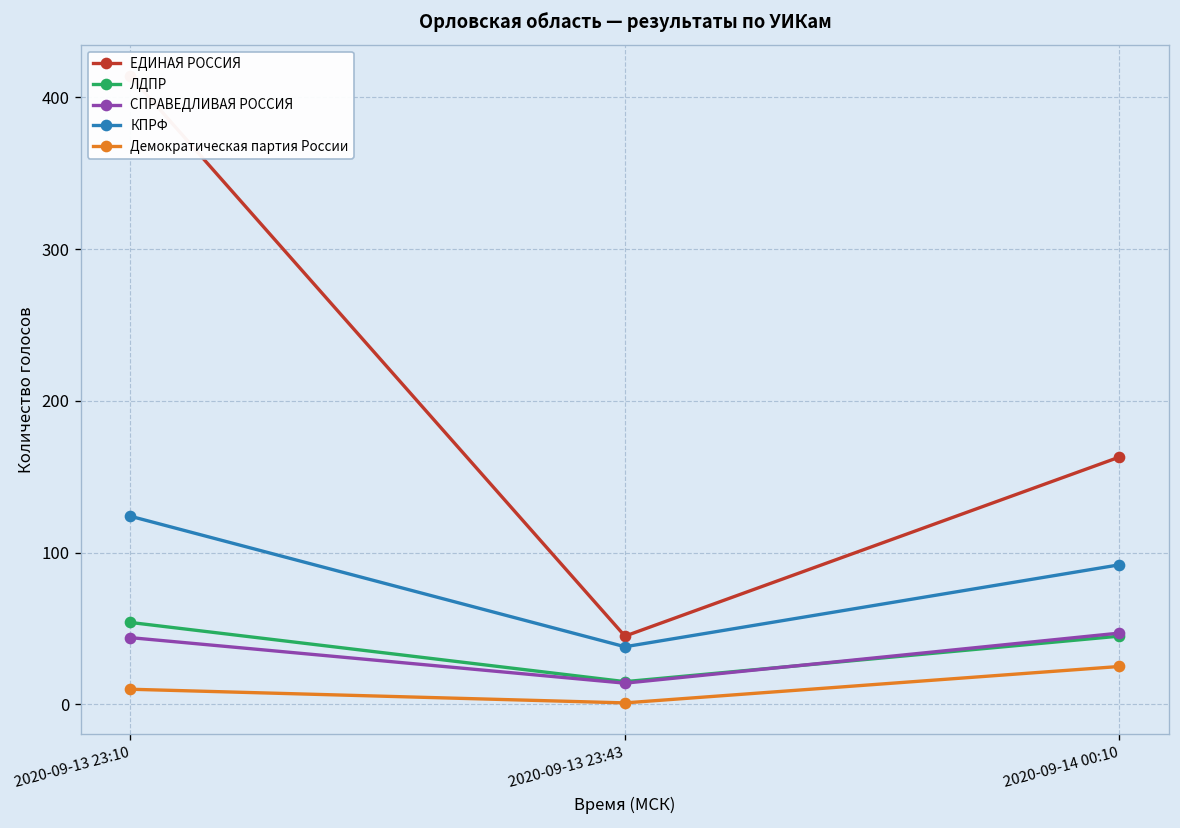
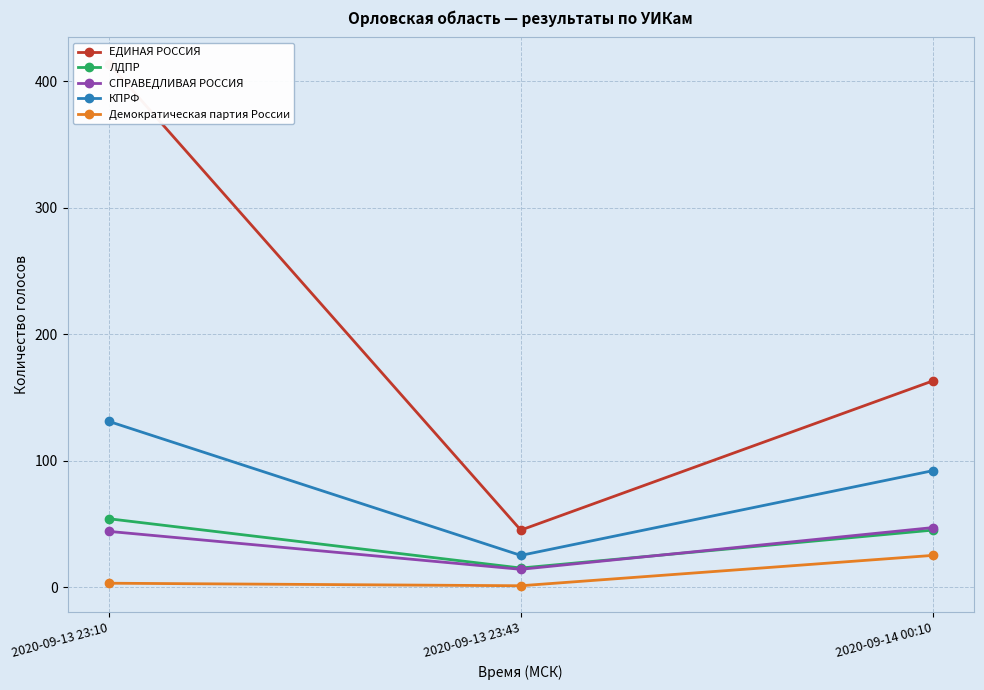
  {
    "ЕДИНАЯ РОССИЯ": {
      "2020-09-13 23:43": 45,
      "2020-09-14 00:10": 163
    },
    "ЛДПР": {
      "2020-09-13 23:10": 54
    },
    "СПРАВЕДЛИВАЯ РОССИЯ": {
      "2020-09-13 23:10": 44
    },
    "КПРФ": {
-     "2020-09-13 23:10": 124,
-     "2020-09-13 23:43": 38,
+     "2020-09-13 23:10": 131,
+     "2020-09-13 23:43": 25,
      "2020-09-14 00:10": 92
    },
    "Демократическая партия России": {
-     "2020-09-13 23:10": 10,
+     "2020-09-13 23:10": 3,
      "2020-09-13 23:43": 1,
      "2020-09-14 00:10": 25
    }
  }
